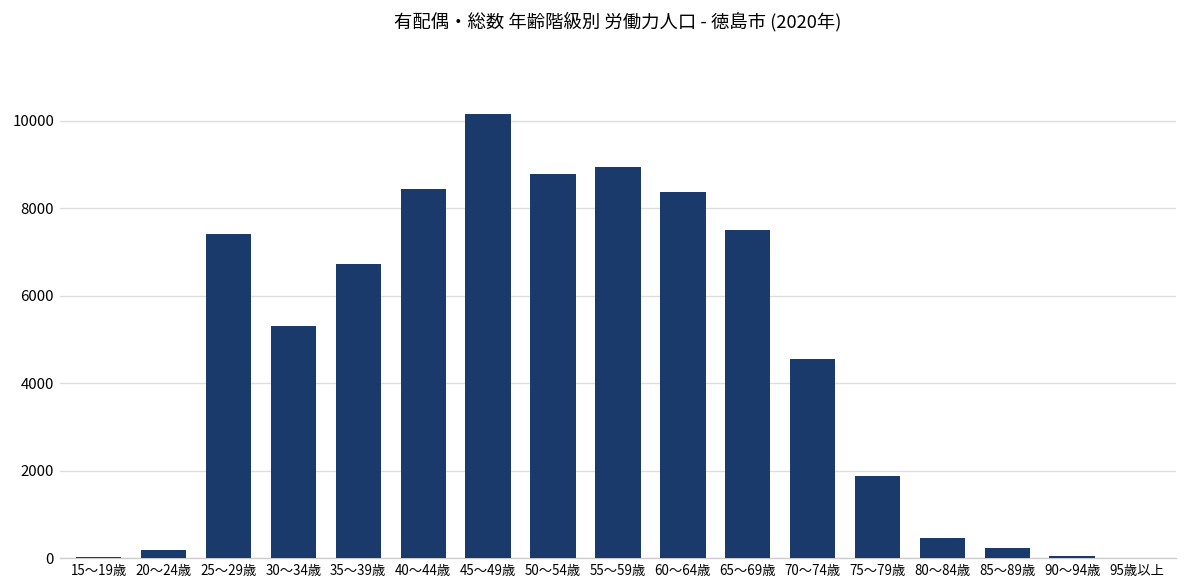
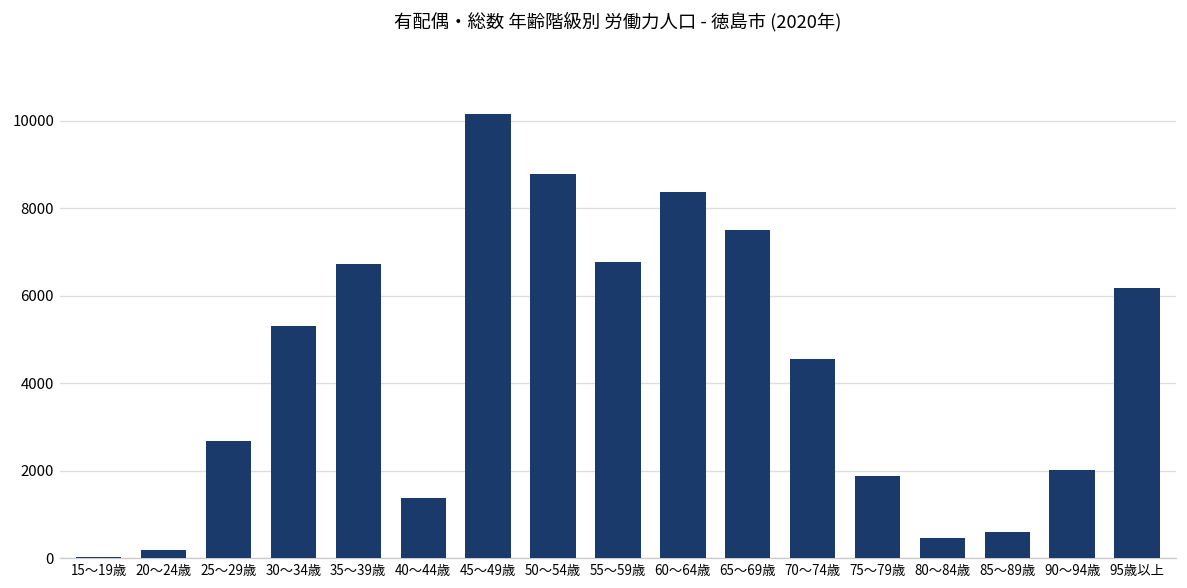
  {
    "20～24歳": 200,
-   "25～29歳": 7400,
+   "25～29歳": 2700,
    "30～34歳": 5300,
    "35～39歳": 6700,
-   "40～44歳": 8400,
+   "40～44歳": 1400,
    "45～49歳": 10100,
    "50～54歳": 8800,
-   "55～59歳": 8900,
+   "55～59歳": 6800,
    "60～64歳": 8400,
    "65～69歳": 7500,
    "70～74歳": 4500,
    "75～79歳": 1900,
    "80～84歳": 500,
-   "85～89歳": 200,
-   "90～94歳": 0,
-   "95歳以上": 0
+   "85～89歳": 600,
+   "90～94歳": 2000,
+   "95歳以上": 6200
  }
